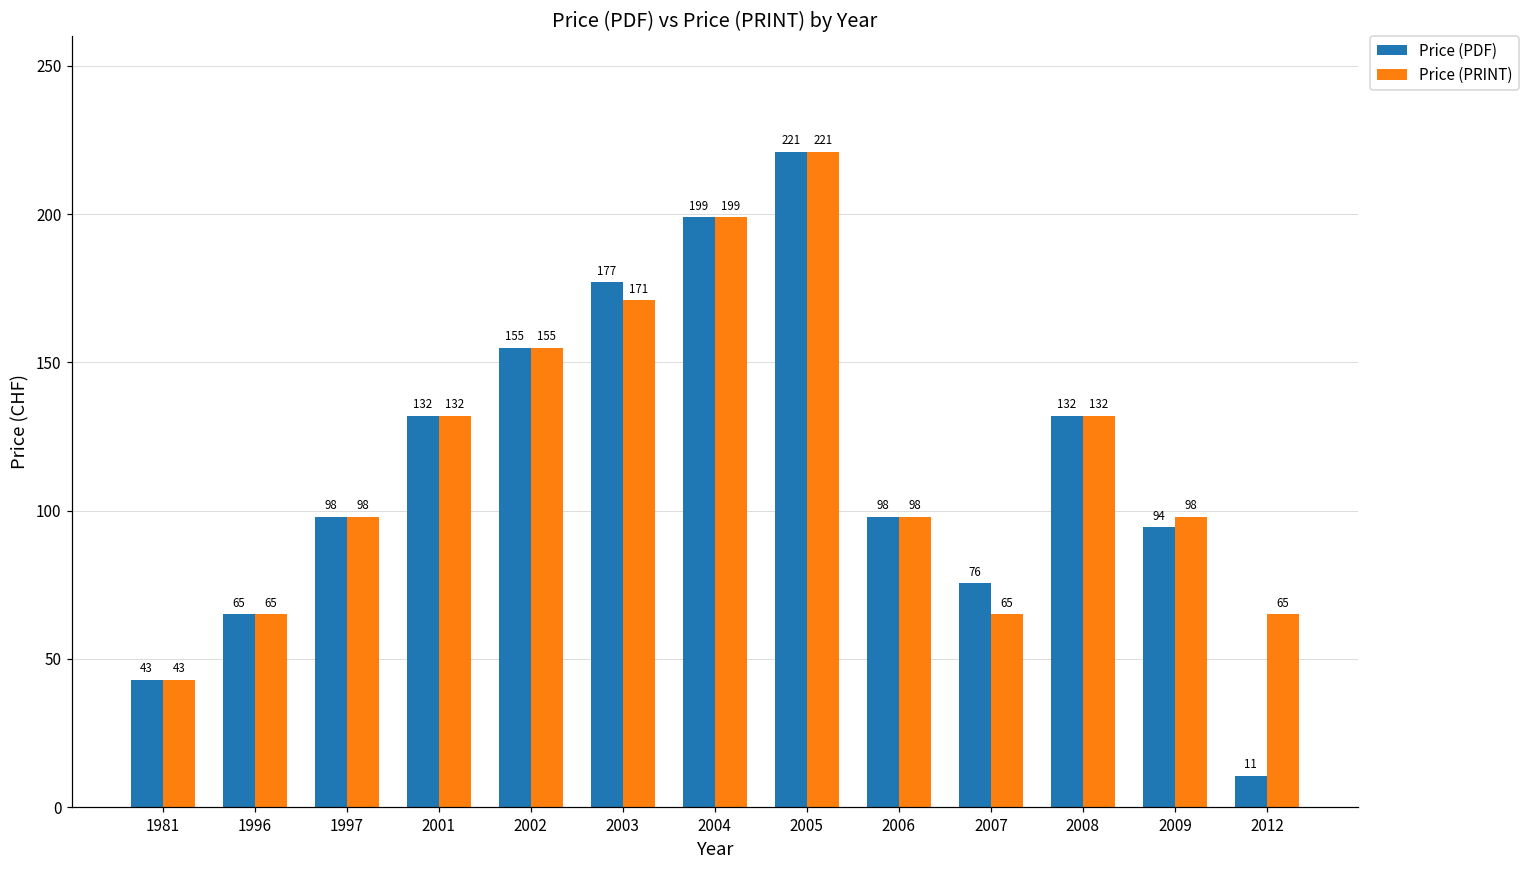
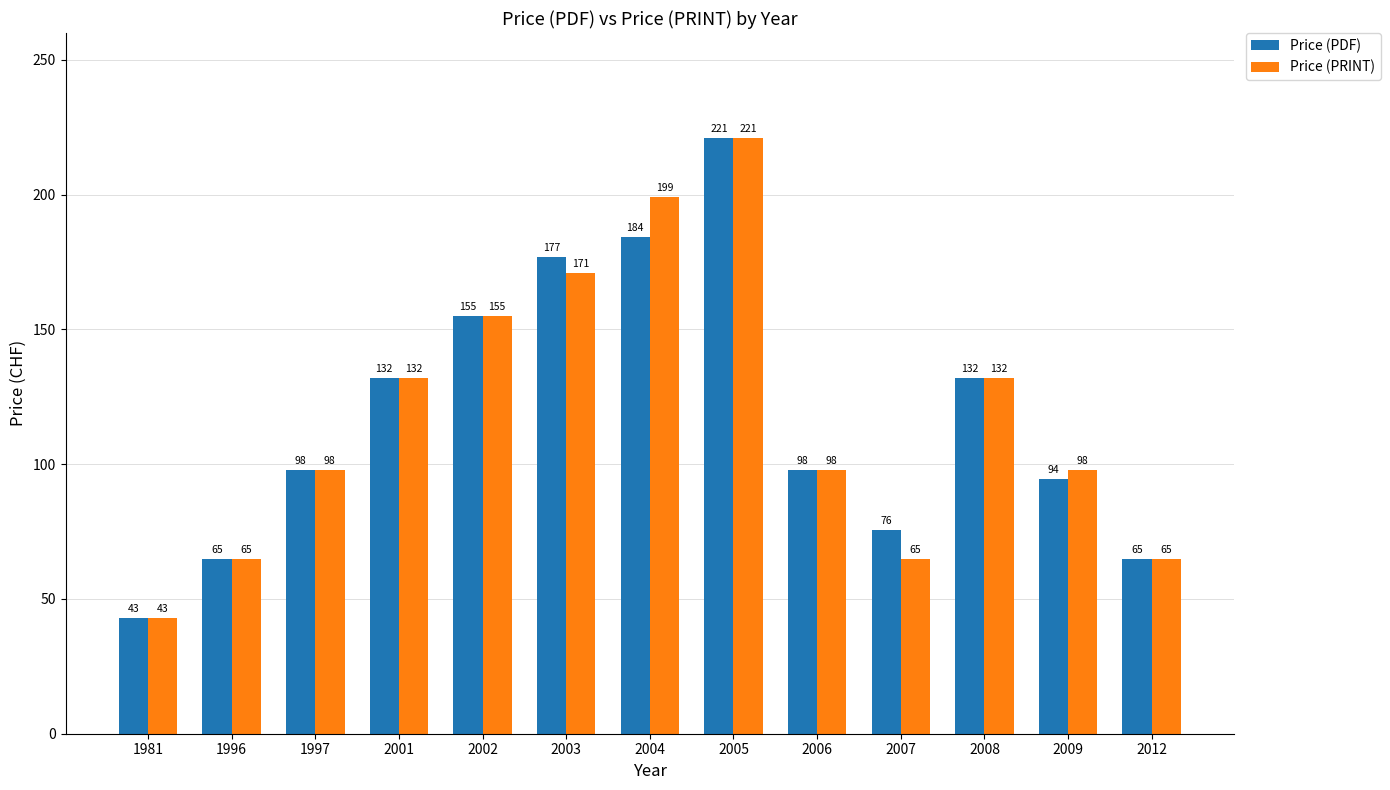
  {
    "Price (PDF)": {
      "1981": 43,
      "1996": 65,
      "1997": 98,
      "2001": 132,
      "2002": 155,
      "2003": 177,
-     "2004": 199,
+     "2004": 184,
      "2005": 221,
      "2006": 98,
      "2007": 76,
      "2008": 132,
      "2009": 94,
-     "2012": 11
+     "2012": 65
    },
    "Price (PRINT)": {
      "1981": 43,
      "1996": 65,
      "1997": 98,
      "2001": 132,
      "2002": 155,
      "2003": 171,
      "2004": 199,
      "2005": 221,
      "2006": 98,
      "2007": 65,
      "2008": 132,
      "2009": 98,
      "2012": 65
    }
  }
